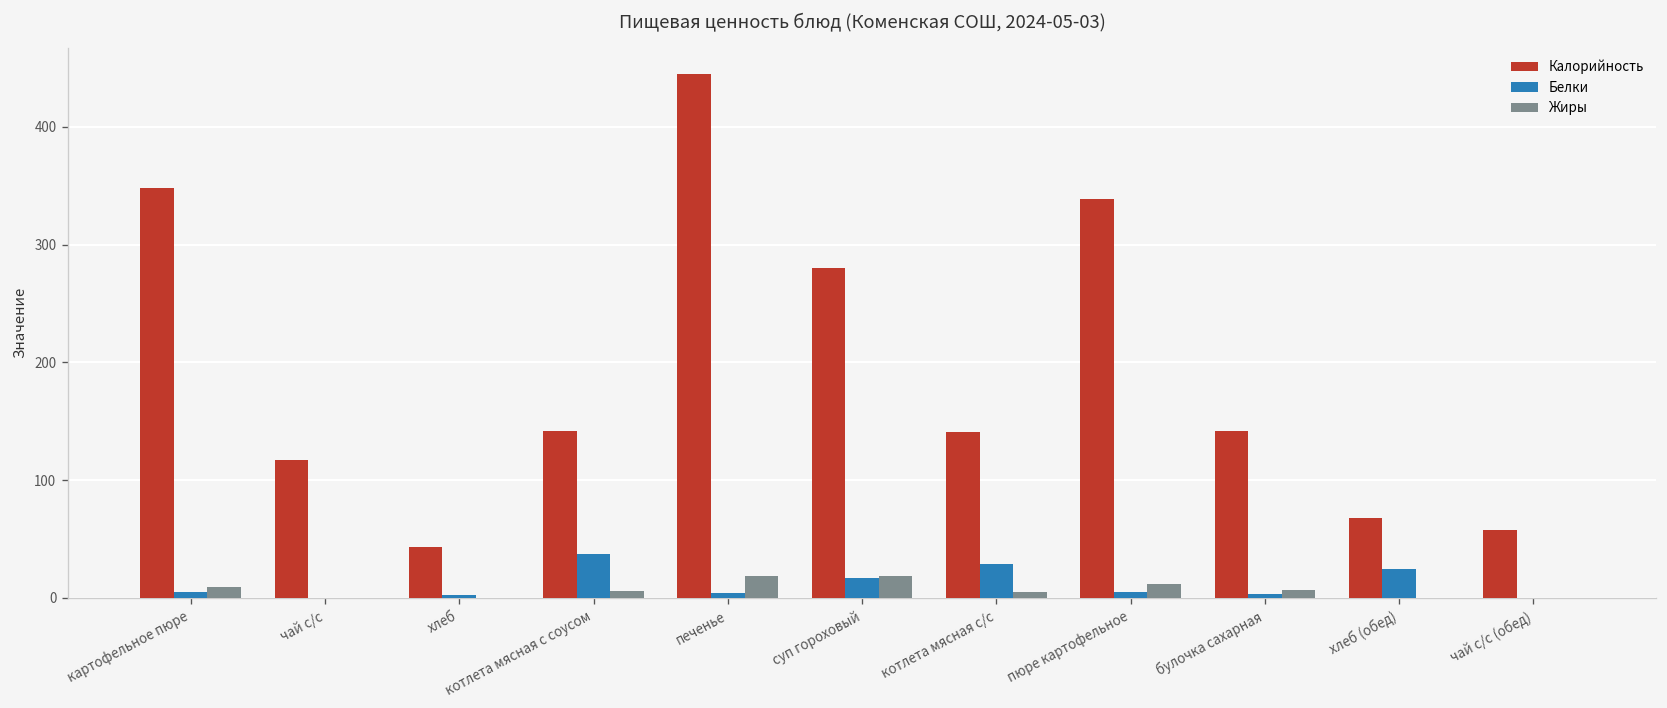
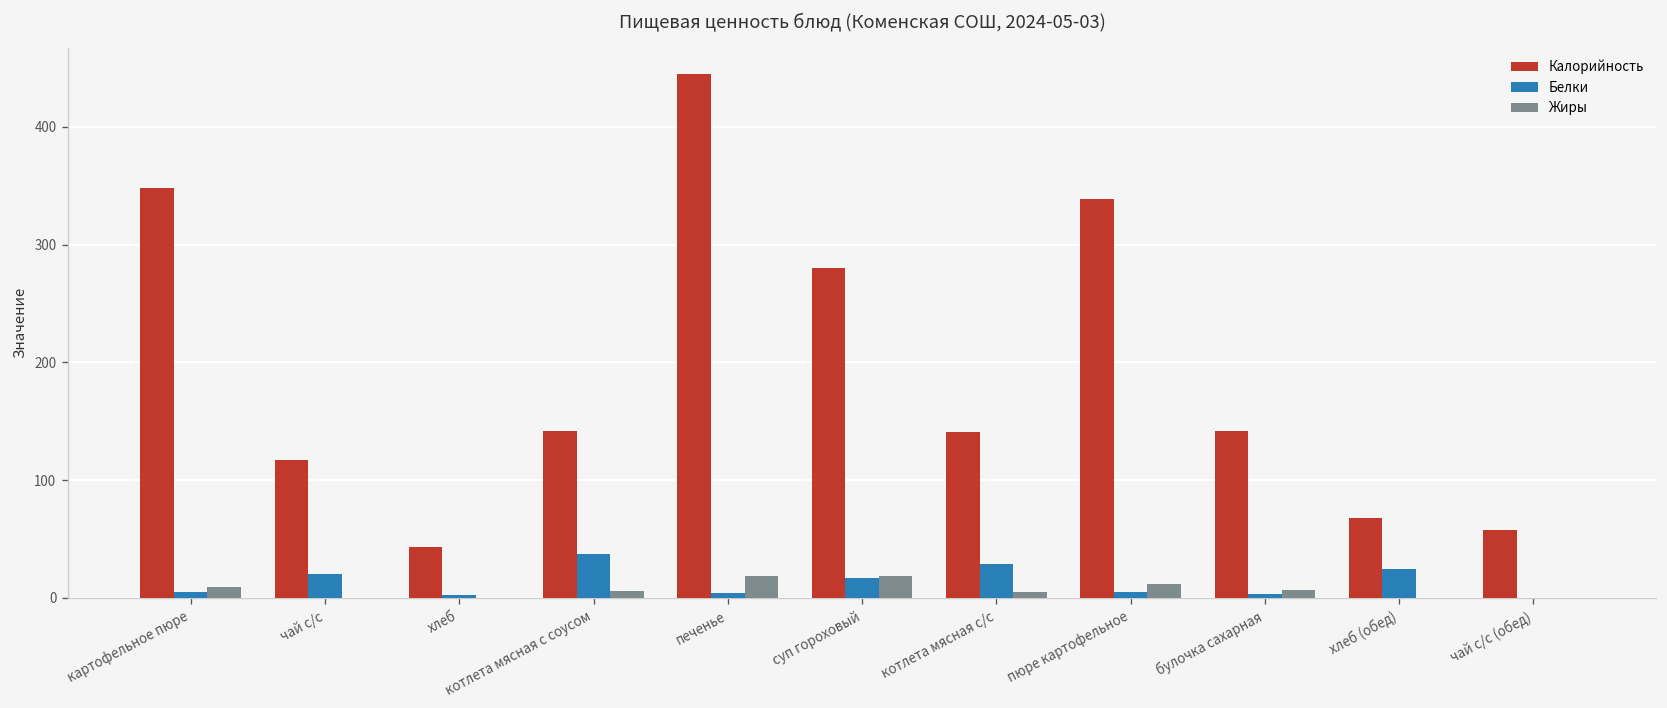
  {
    "Калорийность": {
      "картофельное пюре": 350,
      "чай с/с": 120,
      "хлеб": 40,
      "котлета мясная с соусом": 140,
      "печенье": 450,
      "суп гороховый": 280,
      "котлета мясная с/с": 140,
      "пюре картофельное": 340,
      "булочка сахарная": 140,
      "хлеб (обед)": 70,
      "чай с/с (обед)": 60
    },
    "Белки": {
      "картофельное пюре": 0,
-     "чай с/с": 0,
+     "чай с/с": 20,
      "котлета мясная с соусом": 40,
      "печенье": 0,
      "суп гороховый": 20,
      "котлета мясная с/с": 30,
      "пюре картофельное": 0,
      "булочка сахарная": 0,
      "хлеб (обед)": 20
    },
    "Жиры": {
      "картофельное пюре": 10,
      "котлета мясная с соусом": 10,
      "печенье": 20,
      "суп гороховый": 20,
      "котлета мясная с/с": 10,
      "пюре картофельное": 10,
      "булочка сахарная": 10
    }
  }
